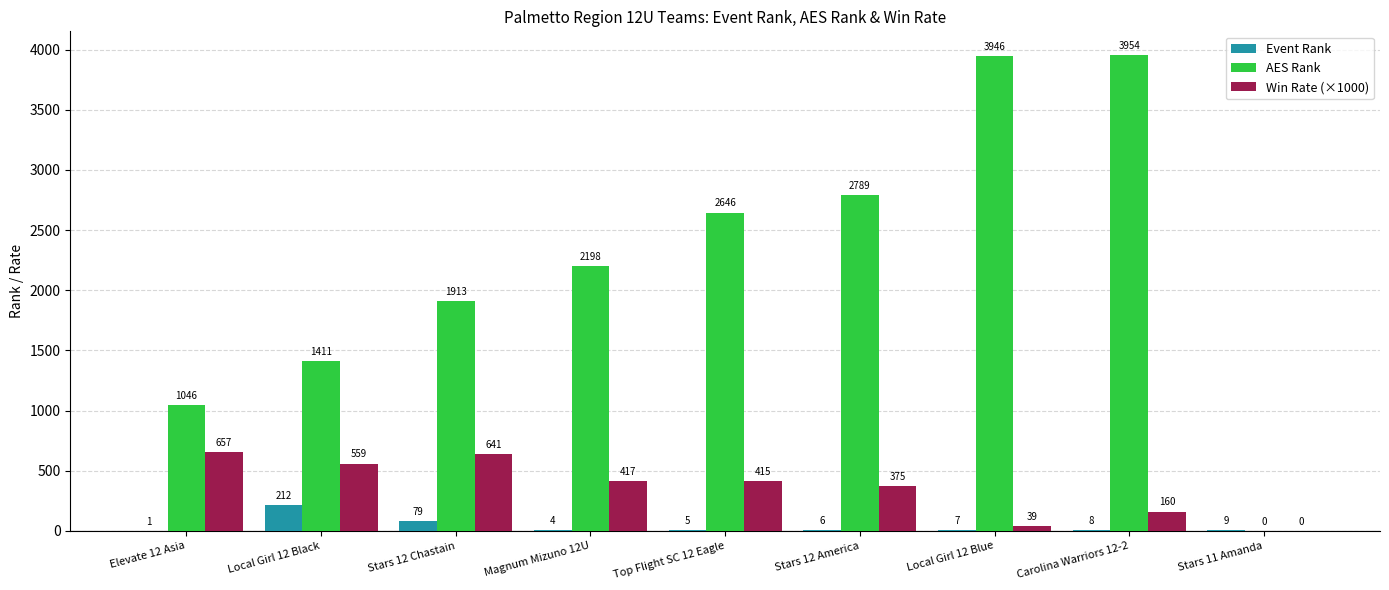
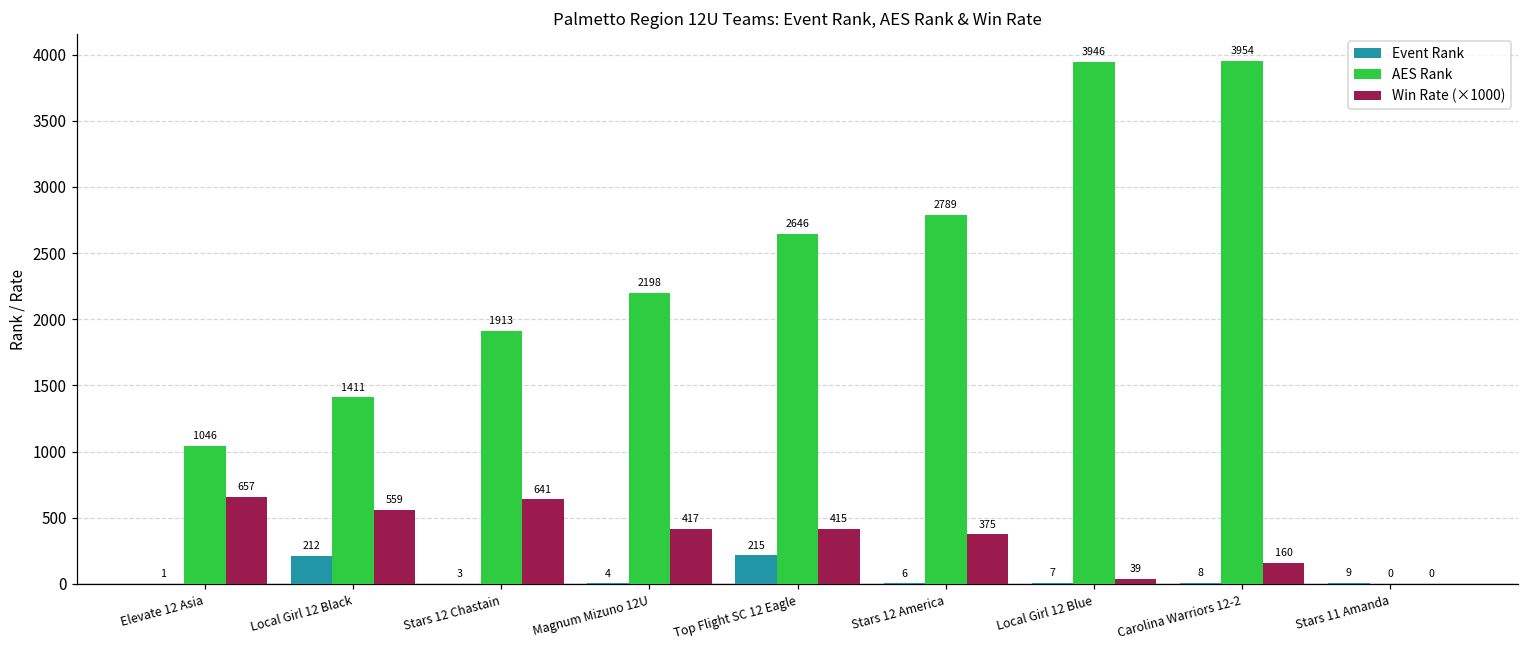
  {
    "Event Rank": {
      "Elevate 12 Asia": 1,
      "Local Girl 12 Black": 212,
-     "Stars 12 Chastain": 79,
+     "Stars 12 Chastain": 3,
      "Magnum Mizuno 12U": 4,
-     "Top Flight SC 12 Eagle": 5,
+     "Top Flight SC 12 Eagle": 215,
      "Stars 12 America": 6,
      "Local Girl 12 Blue": 7,
      "Carolina Warriors 12-2": 8,
      "Stars 11 Amanda": 9
    },
    "AES Rank": {
      "Elevate 12 Asia": 1046,
      "Local Girl 12 Black": 1411,
      "Stars 12 Chastain": 1913,
      "Magnum Mizuno 12U": 2198,
      "Top Flight SC 12 Eagle": 2646,
      "Stars 12 America": 2789,
      "Local Girl 12 Blue": 3946,
      "Carolina Warriors 12-2": 3954,
      "Stars 11 Amanda": 0
    },
    "Win Rate (×1000)": {
      "Elevate 12 Asia": 657,
      "Local Girl 12 Black": 559,
      "Stars 12 Chastain": 641,
      "Magnum Mizuno 12U": 417,
      "Top Flight SC 12 Eagle": 415,
      "Stars 12 America": 375,
      "Local Girl 12 Blue": 39,
      "Carolina Warriors 12-2": 160,
      "Stars 11 Amanda": 0
    }
  }
